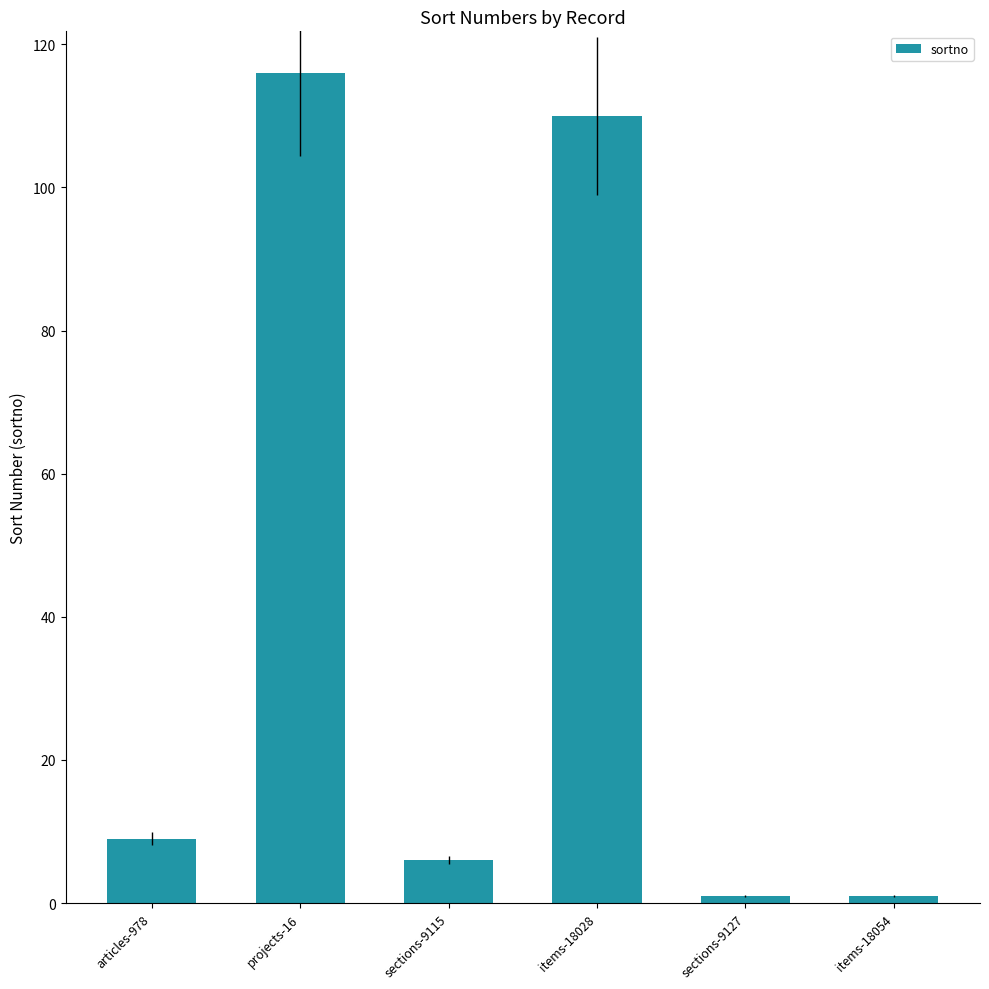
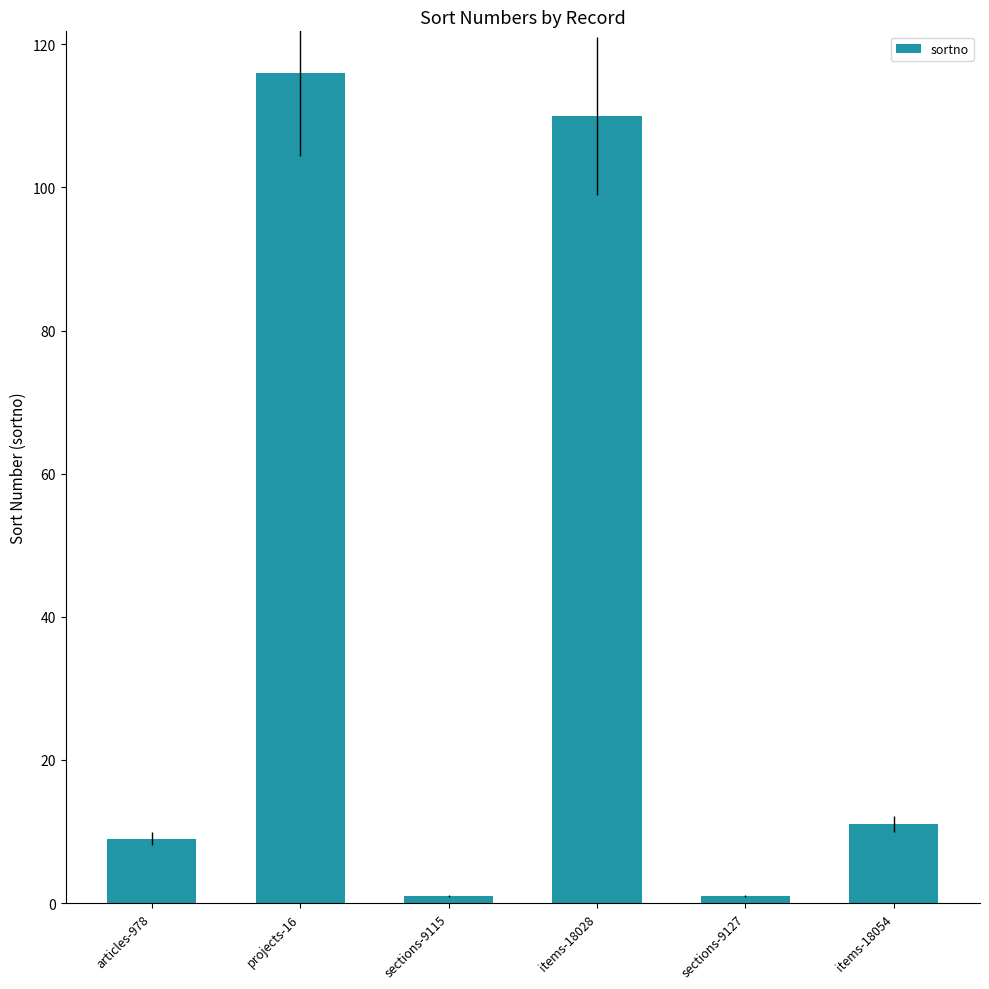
  {
    "articles-978": 9,
    "projects-16": 116,
-   "sections-9115": 6,
+   "sections-9115": 1,
    "items-18028": 110,
    "sections-9127": 1,
-   "items-18054": 1
+   "items-18054": 11
  }
